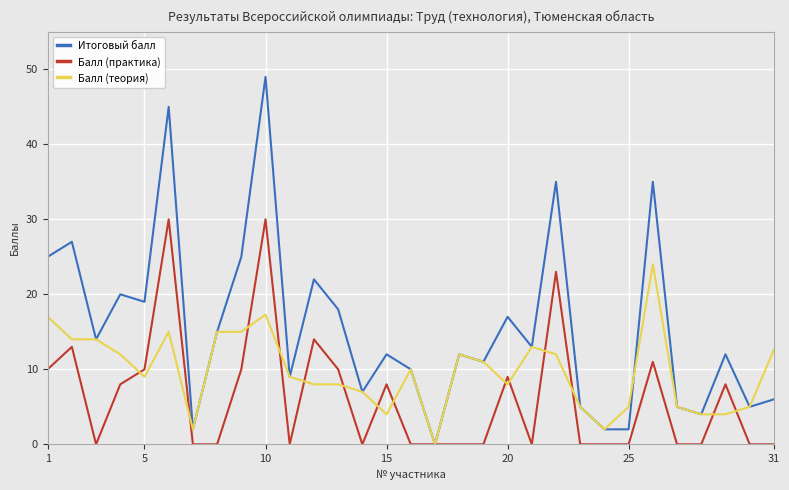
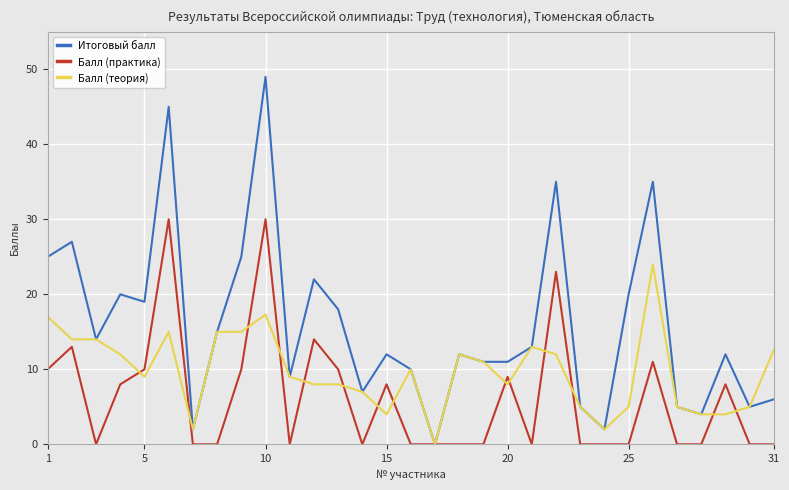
  {
    "Итоговый балл": {
      "1": 25,
      "5": 19,
      "10": 49,
      "15": 12,
-     "20": 17,
-     "25": 2,
+     "20": 11,
+     "25": 20,
      "31": 6
    },
    "Балл (практика)": {
      "1": 10,
      "5": 10,
      "10": 30,
      "15": 8,
      "20": 9,
      "25": 0,
      "31": 0
    },
    "Балл (теория)": {
      "1": 17,
      "5": 9,
      "10": 17,
      "15": 4,
      "20": 8,
      "25": 5,
      "31": 13
    }
  }
